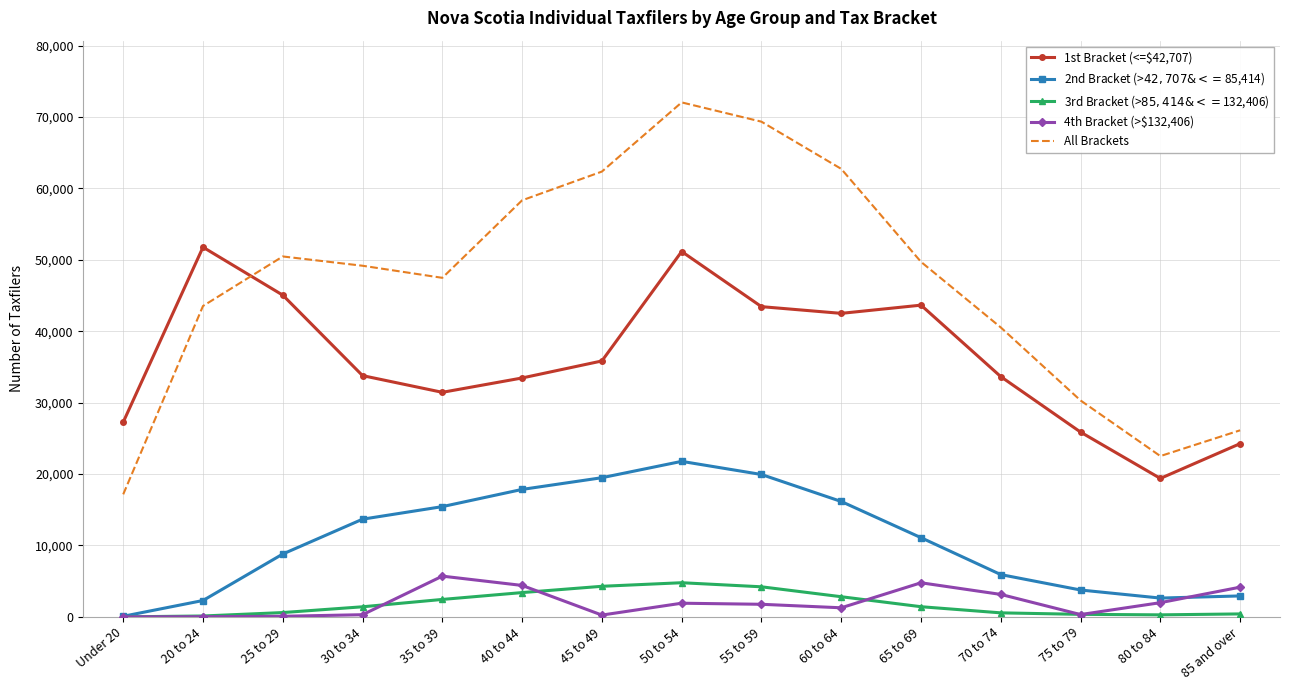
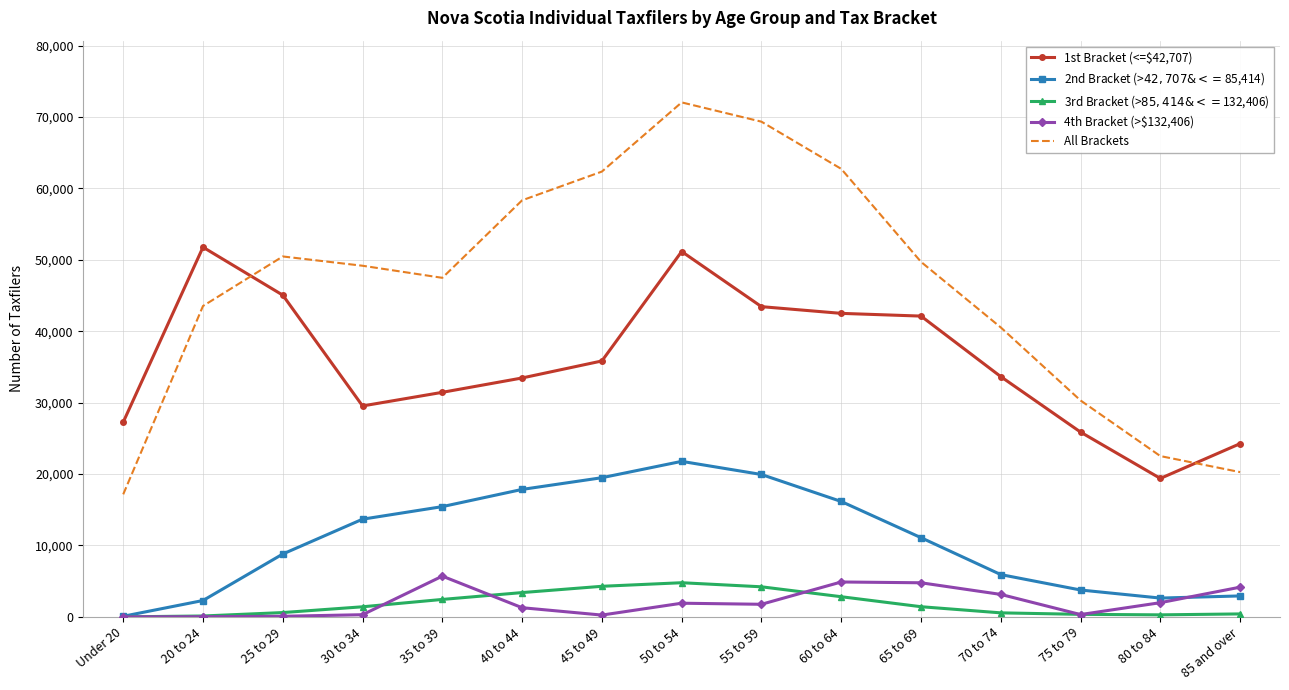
  {
    "1st Bracket (<=$42,707)": {
      "Under 20": "27,000",
      "20 to 24": "52,000",
      "25 to 29": "45,000",
-     "30 to 34": "34,000",
+     "30 to 34": "30,000",
      "35 to 39": "31,000",
      "40 to 44": "33,000",
      "45 to 49": "36,000",
      "50 to 54": "51,000",
      "55 to 59": "43,000",
      "60 to 64": "43,000",
-     "65 to 69": "44,000",
+     "65 to 69": "42,000",
      "70 to 74": "34,000",
      "75 to 79": "26,000",
      "80 to 84": "19,000",
      "85 and over": "24,000"
    },
    "4th Bracket (>$132,406)": {
      "25 to 29": "0",
      "30 to 34": "0",
      "35 to 39": "6,000",
-     "40 to 44": "4,000",
+     "40 to 44": "1,000",
      "45 to 49": "0",
      "50 to 54": "2,000",
      "55 to 59": "2,000",
-     "60 to 64": "1,000",
+     "60 to 64": "5,000",
      "65 to 69": "5,000",
      "70 to 74": "3,000",
      "80 to 84": "2,000",
      "85 and over": "4,000"
    },
    "All Brackets": {
      "Under 20": "17,000",
      "20 to 24": "44,000",
      "25 to 29": "50,000",
      "30 to 34": "49,000",
      "35 to 39": "47,000",
      "40 to 44": "58,000",
      "45 to 49": "62,000",
      "50 to 54": "72,000",
      "55 to 59": "69,000",
      "60 to 64": "63,000",
      "65 to 69": "50,000",
      "70 to 74": "41,000",
      "75 to 79": "30,000",
      "80 to 84": "23,000",
-     "85 and over": "26,000"
+     "85 and over": "20,000"
    }
  }
